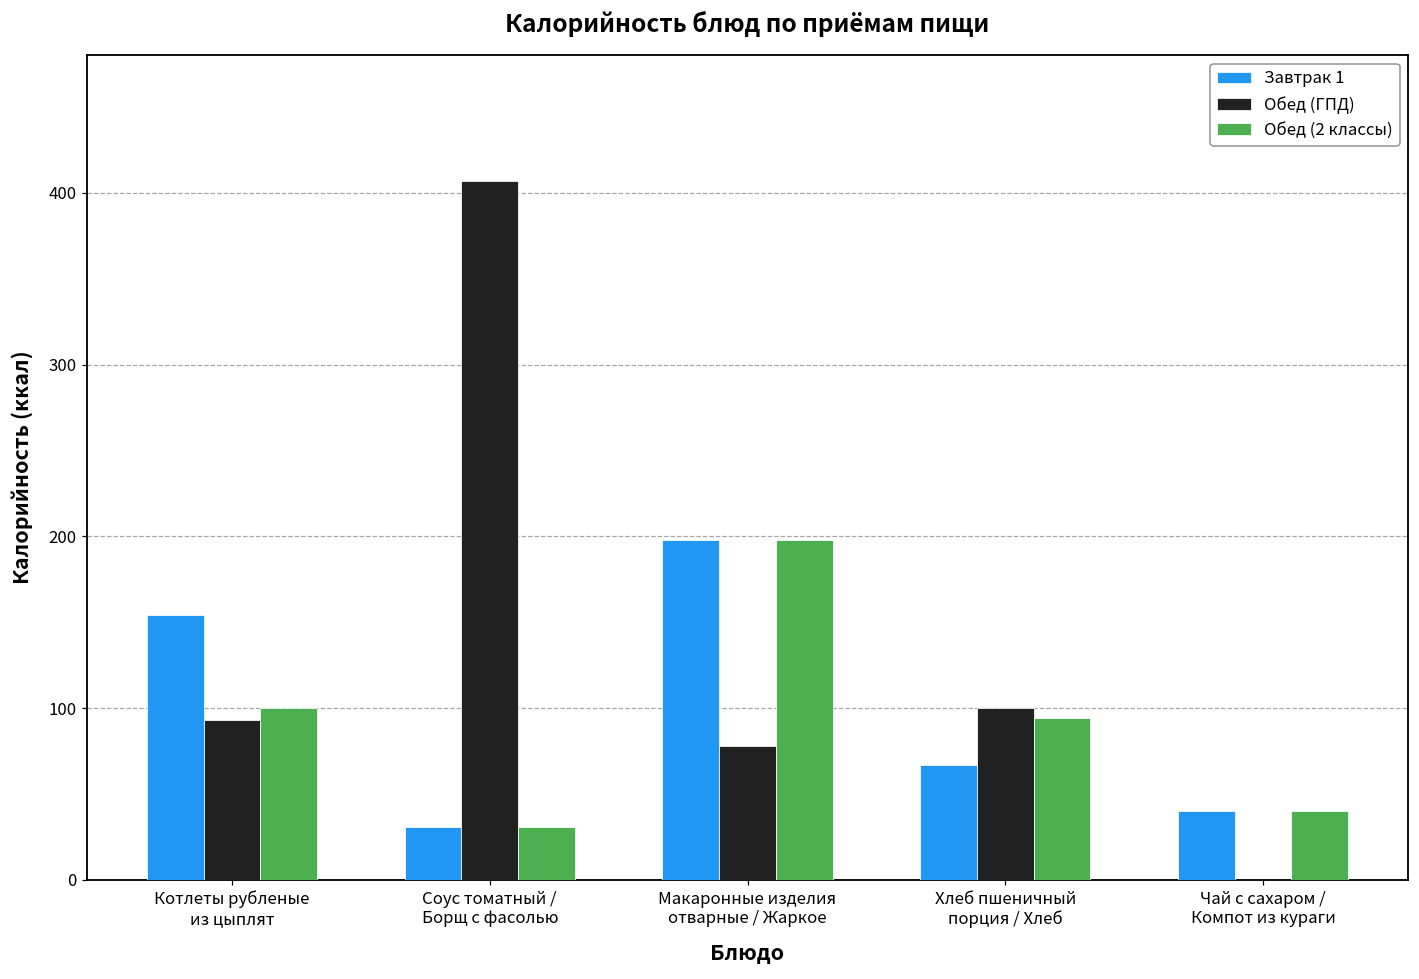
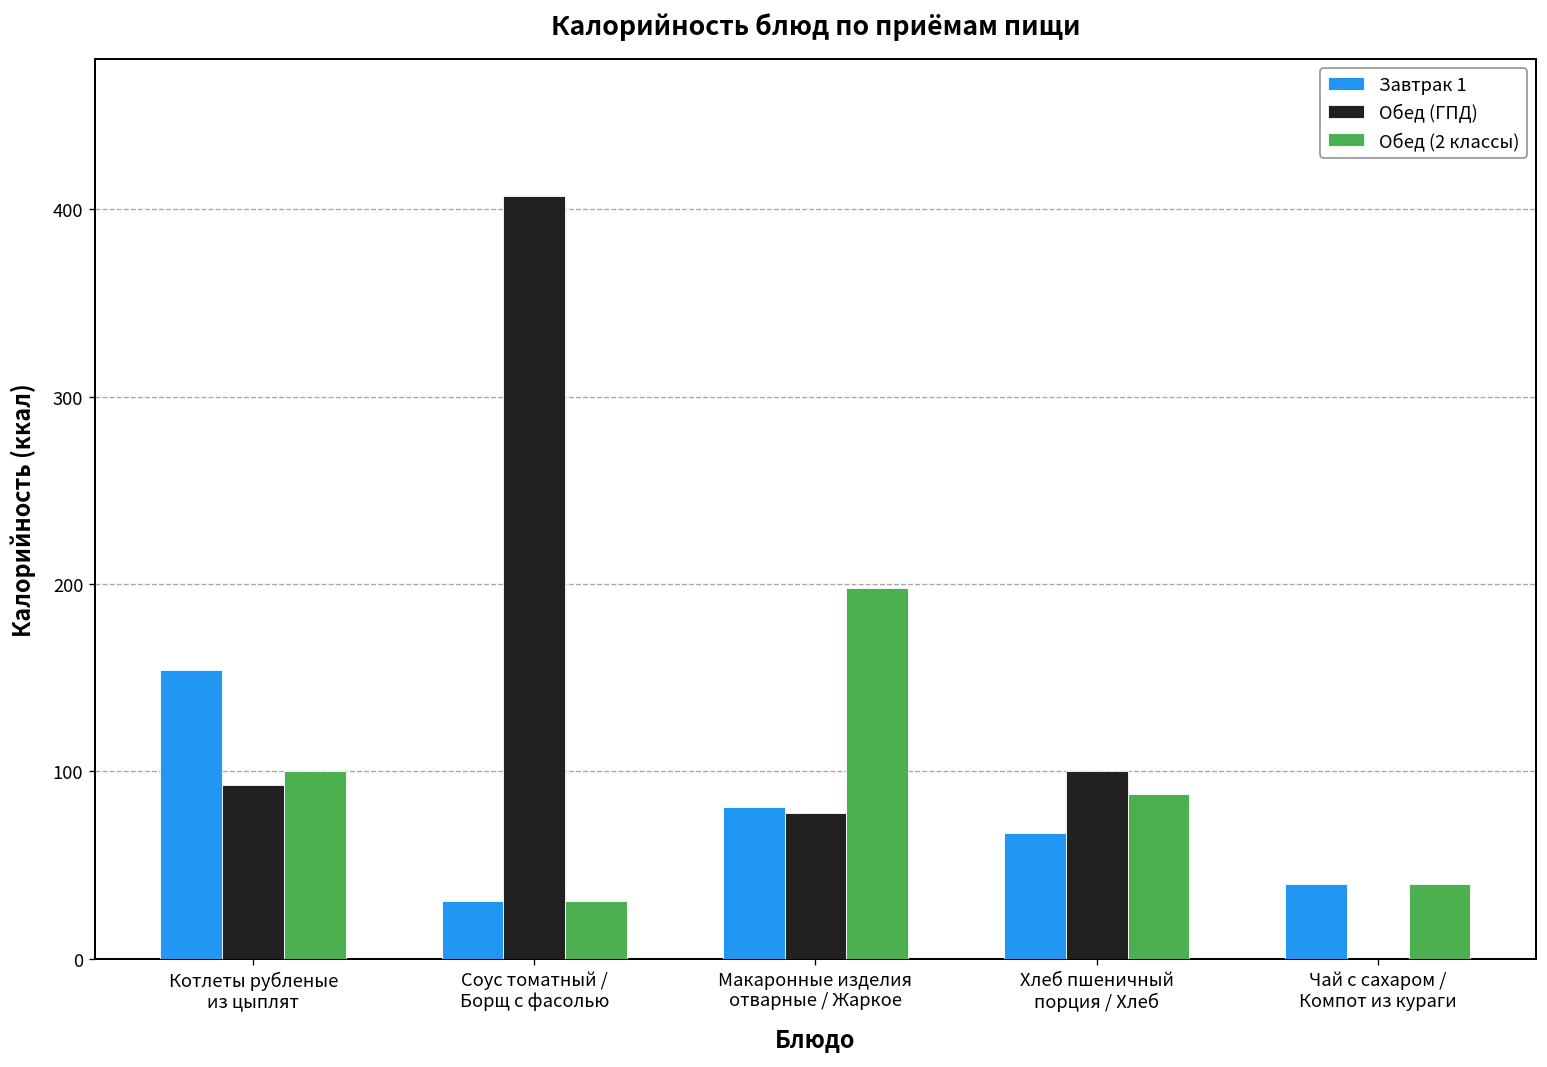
  {
    "Завтрак 1": {
      "Котлеты рубленые из цыплят": 154,
      "Соус томатный / Борщ с фасолью": 31,
-     "Макаронные изделия отварные / Жаркое": 198,
+     "Макаронные изделия отварные / Жаркое": 81,
      "Хлеб пшеничный порция / Хлеб": 67,
      "Чай с сахаром / Компот из кураги": 40
    },
    "Обед (ГПД)": {
      "Котлеты рубленые из цыплят": 93,
      "Соус томатный / Борщ с фасолью": 407,
      "Макаронные изделия отварные / Жаркое": 78,
      "Хлеб пшеничный порция / Хлеб": 100,
      "Чай с сахаром / Компот из кураги": 0
    },
    "Обед (2 классы)": {
      "Котлеты рубленые из цыплят": 100,
      "Соус томатный / Борщ с фасолью": 31,
      "Макаронные изделия отварные / Жаркое": 198,
-     "Хлеб пшеничный порция / Хлеб": 94,
+     "Хлеб пшеничный порция / Хлеб": 88,
      "Чай с сахаром / Компот из кураги": 40
    }
  }
